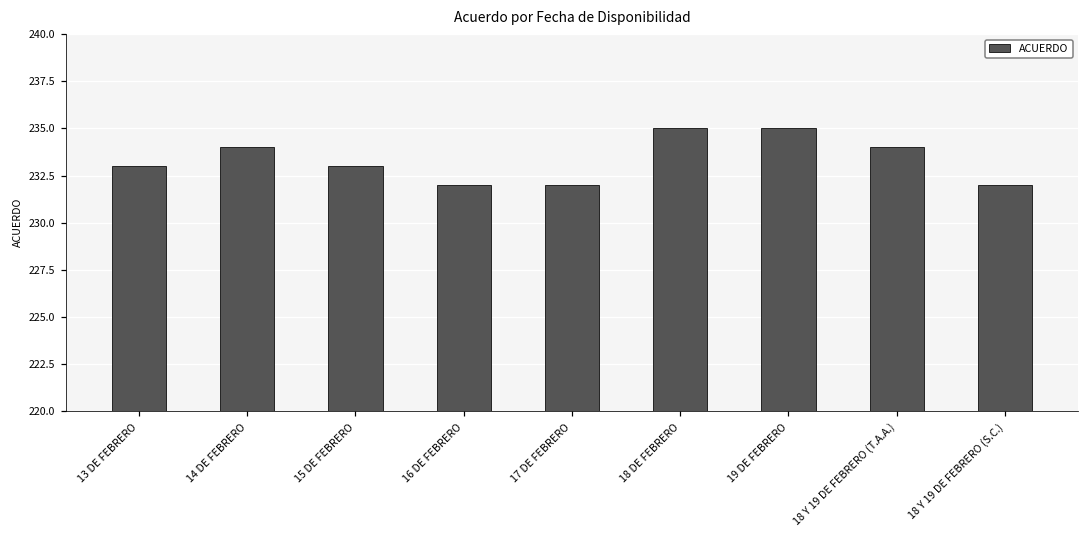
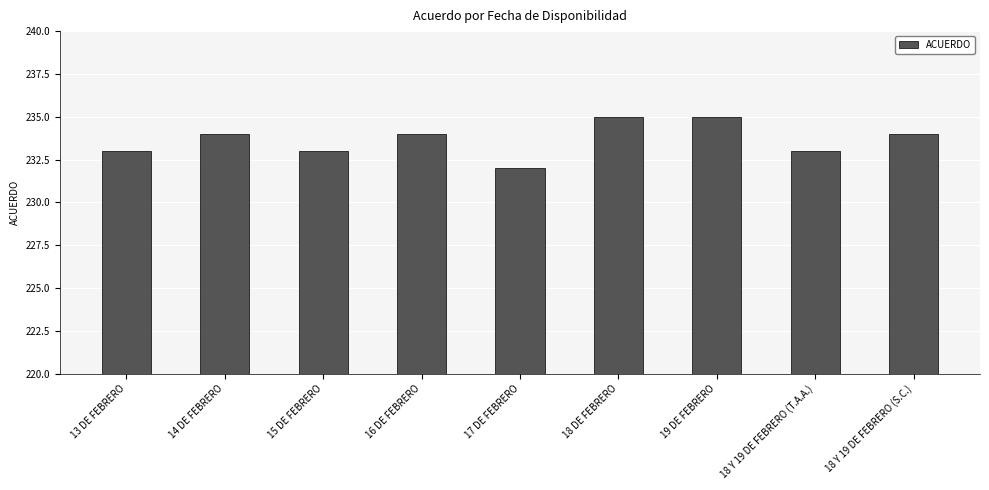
  {
    "13 DE FEBRERO": 233,
    "14 DE FEBRERO": 234,
    "15 DE FEBRERO": 233,
-   "16 DE FEBRERO": 232,
+   "16 DE FEBRERO": 234,
    "17 DE FEBRERO": 232,
    "18 DE FEBRERO": 235,
    "19 DE FEBRERO": 235,
-   "18 Y 19 DE FEBRERO (T.A.A.)": 234,
-   "18 Y 19 DE FEBRERO (S.C.)": 232
+   "18 Y 19 DE FEBRERO (T.A.A.)": 233,
+   "18 Y 19 DE FEBRERO (S.C.)": 234
  }
